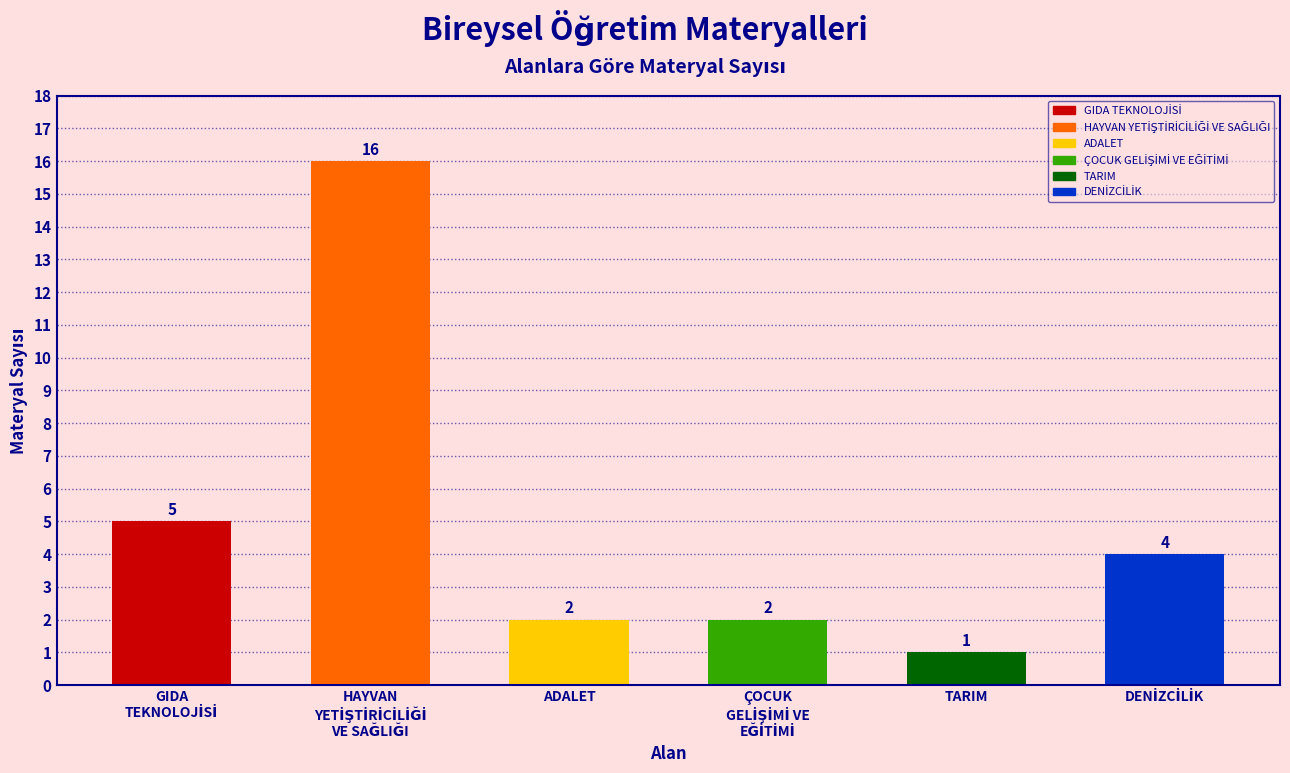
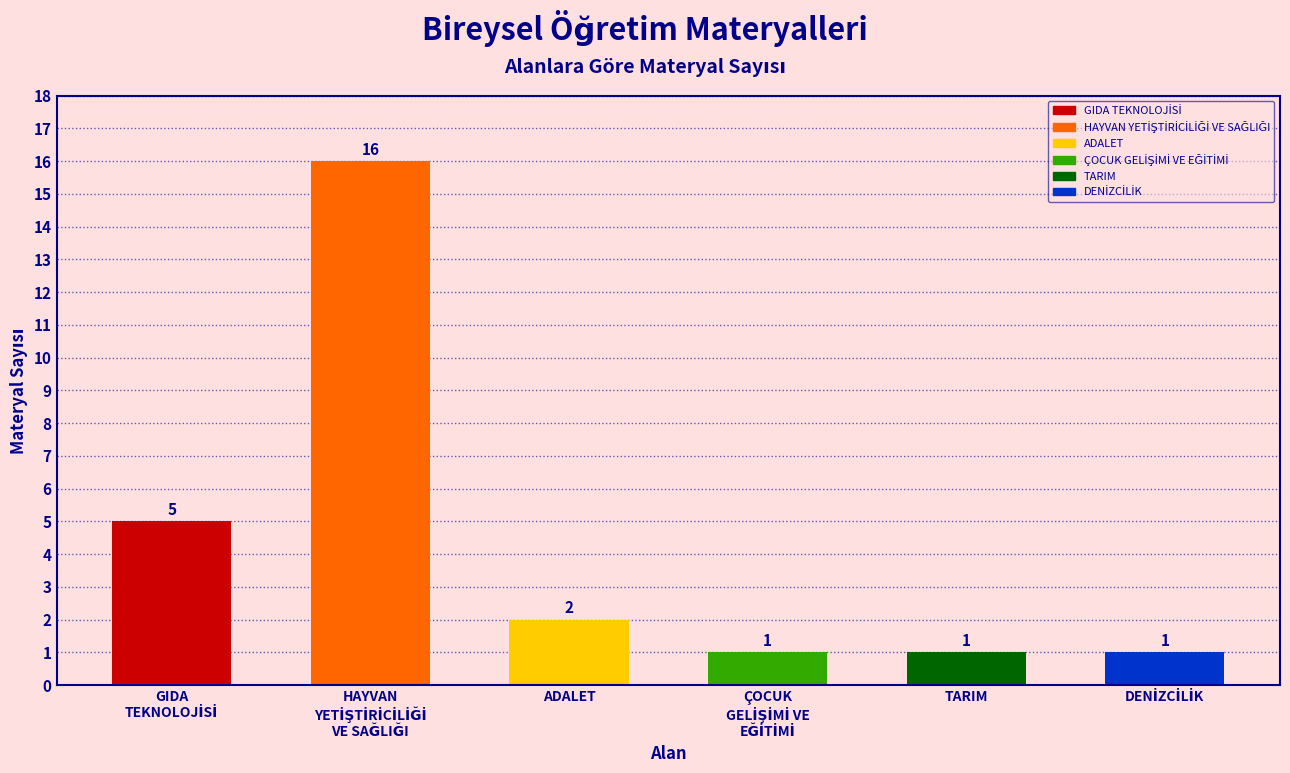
  {
    "GIDA TEKNOLOJİSİ": 5,
    "HAYVAN YETİŞTİRİCİLİĞİ VE SAĞLIĞI": 16,
    "ADALET": 2,
-   "ÇOCUK GELİŞİMİ VE EĞİTİMİ": 2,
+   "ÇOCUK GELİŞİMİ VE EĞİTİMİ": 1,
    "TARIM": 1,
-   "DENİZCİLİK": 4
+   "DENİZCİLİK": 1
  }
